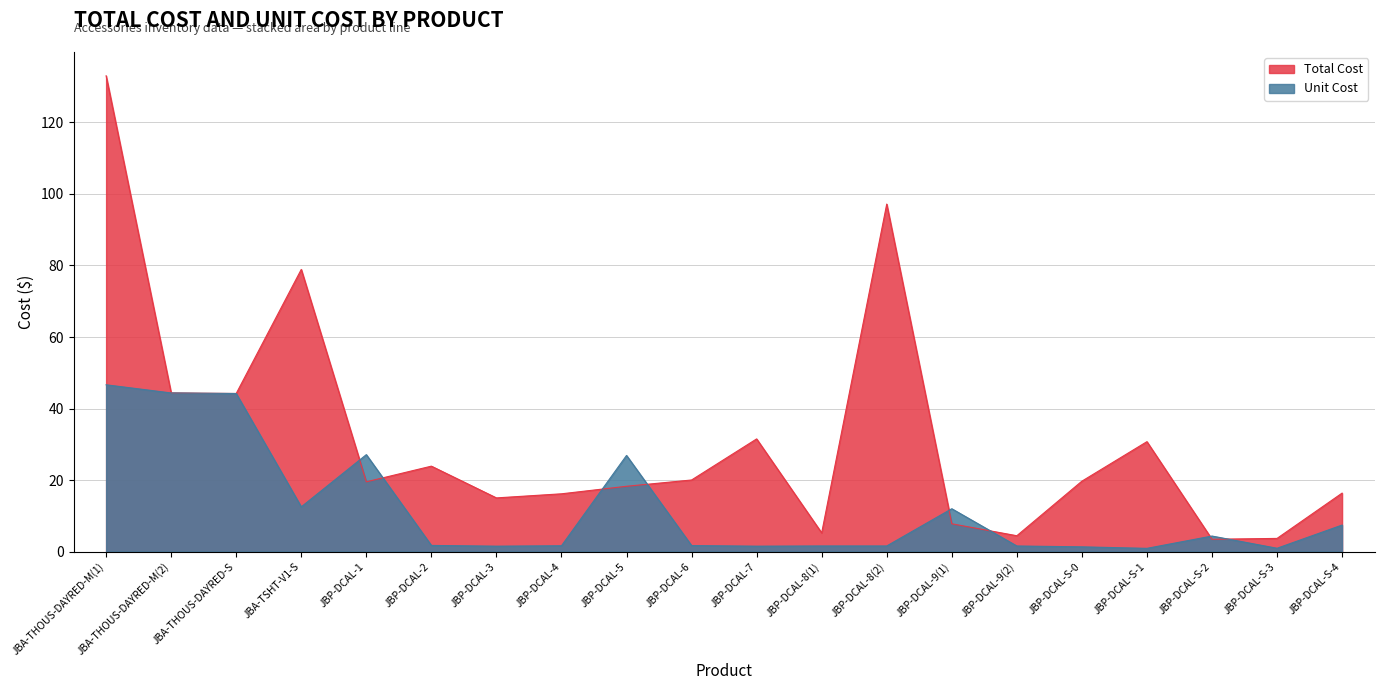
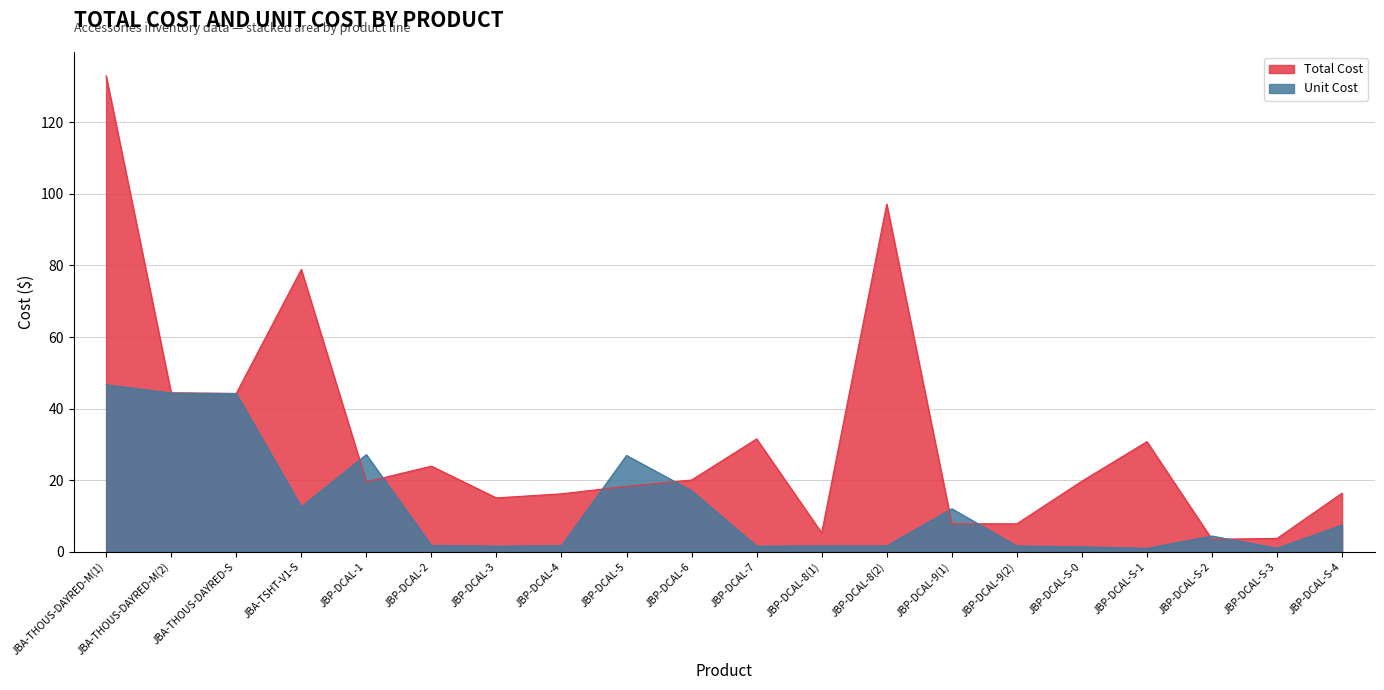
  {
    "Total Cost": {
      "JBA-THOUS-DAYRED-M(1)": 133,
      "JBA-TSHT-V1-S": 79,
      "JBP-DCAL-1": 20,
      "JBP-DCAL-2": 24,
      "JBP-DCAL-3": 15,
      "JBP-DCAL-4": 16,
      "JBP-DCAL-5": 18,
      "JBP-DCAL-6": 20,
      "JBP-DCAL-7": 32,
      "JBP-DCAL-8(1)": 5,
      "JBP-DCAL-8(2)": 97,
      "JBP-DCAL-9(1)": 8,
-     "JBP-DCAL-9(2)": 4,
+     "JBP-DCAL-9(2)": 8,
      "JBP-DCAL-S-0": 20,
      "JBP-DCAL-S-1": 31,
      "JBP-DCAL-S-2": 3,
      "JBP-DCAL-S-3": 4,
      "JBP-DCAL-S-4": 16
    },
    "Unit Cost": {
      "JBA-THOUS-DAYRED-M(1)": 47,
      "JBA-TSHT-V1-S": 13,
      "JBP-DCAL-1": 27,
      "JBP-DCAL-2": 2,
      "JBP-DCAL-3": 2,
      "JBP-DCAL-4": 2,
      "JBP-DCAL-5": 27,
-     "JBP-DCAL-6": 2,
+     "JBP-DCAL-6": 17,
      "JBP-DCAL-7": 2,
      "JBP-DCAL-8(1)": 2,
      "JBP-DCAL-8(2)": 2,
      "JBP-DCAL-9(1)": 12,
      "JBP-DCAL-9(2)": 2,
      "JBP-DCAL-S-0": 1,
      "JBP-DCAL-S-1": 1,
      "JBP-DCAL-S-2": 4,
      "JBP-DCAL-S-3": 1,
      "JBP-DCAL-S-4": 7
    }
  }
